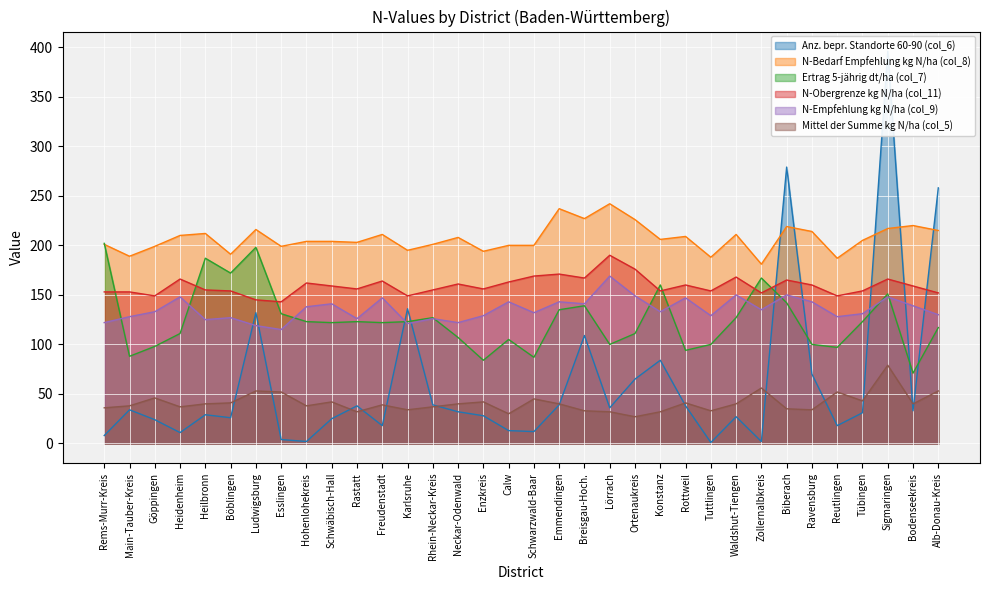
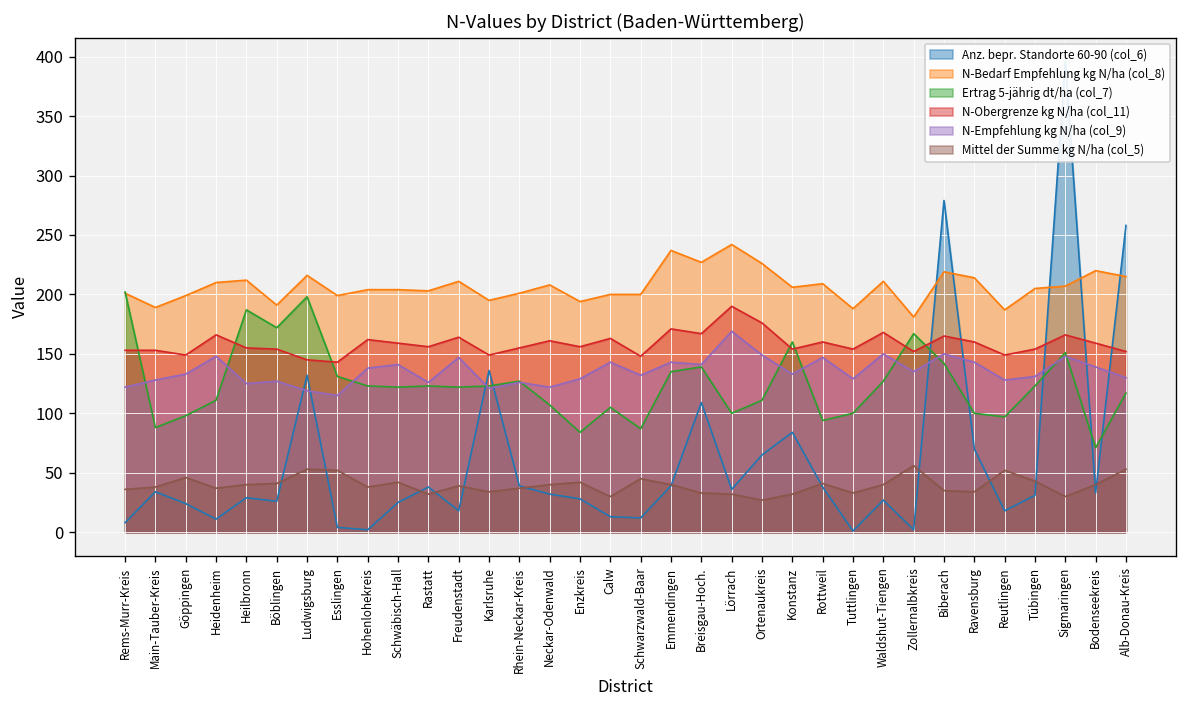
  {
    "Anz. bepr. Standorte 60-90 (col_6)": {
      "Rems-Murr-Kreis": 10,
      "Main-Tauber-Kreis": 30,
      "Göppingen": 20,
      "Heidenheim": 10,
      "Heilbronn": 30,
      "Böblingen": 30,
      "Ludwigsburg": 130,
      "Esslingen": 0,
      "Hohenlohekreis": 0,
      "Schwäbisch-Hall": 30,
      "Rastatt": 40,
      "Freudenstadt": 20,
      "Karlsruhe": 140,
      "Neckar-Odenwald": 30,
      "Enzkreis": 30,
      "Calw": 10,
      "Schwarzwald-Baar": 10,
      "Breisgau-Hoch.": 110,
      "Lörrach": 40,
      "Ortenaukreis": 70,
      "Konstanz": 80,
      "Rottweil": 40,
      "Tuttlingen": 0,
      "Waldshut-Tiengen": 30,
      "Zollernalbkreis": 0,
      "Biberach": 280,
      "Ravensburg": 70,
      "Reutlingen": 20,
      "Tübingen": 30,
      "Bodenseekreis": 30,
      "Alb-Donau-Kreis": 260
    },
    "N-Bedarf Empfehlung kg N/ha (col_8)": {
      "Main-Tauber-Kreis": 190,
      "Göppingen": 200,
      "Heidenheim": 210,
      "Heilbronn": 210,
      "Böblingen": 190,
      "Ludwigsburg": 220,
      "Esslingen": 200,
      "Hohenlohekreis": 200,
      "Schwäbisch-Hall": 200,
      "Rastatt": 200,
      "Freudenstadt": 210,
      "Karlsruhe": 200,
      "Rhein-Neckar-Kreis": 200,
      "Neckar-Odenwald": 210,
      "Enzkreis": 190,
      "Calw": 200,
      "Schwarzwald-Baar": 200,
      "Emmendingen": 240,
      "Breisgau-Hoch.": 230,
      "Lörrach": 240,
      "Ortenaukreis": 230,
      "Konstanz": 210,
      "Rottweil": 210,
      "Tuttlingen": 190,
      "Waldshut-Tiengen": 210,
      "Zollernalbkreis": 180,
      "Biberach": 220,
      "Ravensburg": 210,
      "Reutlingen": 190,
      "Tübingen": 210,
-     "Sigmaringen": 220,
+     "Sigmaringen": 210,
      "Bodenseekreis": 220,
      "Alb-Donau-Kreis": 220
    },
    "Ertrag 5-jährig dt/ha (col_7)": {
      "Main-Tauber-Kreis": 90,
      "Göppingen": 100,
      "Heidenheim": 110,
      "Heilbronn": 190,
      "Böblingen": 170,
      "Ludwigsburg": 200,
      "Esslingen": 130,
      "Hohenlohekreis": 120,
      "Schwäbisch-Hall": 120,
      "Rastatt": 120,
      "Freudenstadt": 120,
      "Neckar-Odenwald": 110,
      "Enzkreis": 80,
      "Calw": 110,
      "Schwarzwald-Baar": 90,
      "Emmendingen": 140,
      "Lörrach": 100,
      "Ortenaukreis": 110,
      "Konstanz": 160,
      "Rottweil": 90,
      "Tuttlingen": 100,
      "Waldshut-Tiengen": 130,
      "Zollernalbkreis": 170,
      "Biberach": 140,
      "Ravensburg": 100,
      "Reutlingen": 100,
      "Tübingen": 120,
      "Sigmaringen": 150,
      "Bodenseekreis": 70,
      "Alb-Donau-Kreis": 120
    },
    "N-Obergrenze kg N/ha (col_11)": {
      "Rems-Murr-Kreis": 150,
      "Main-Tauber-Kreis": 150,
      "Göppingen": 150,
      "Heidenheim": 170,
      "Heilbronn": 160,
      "Böblingen": 150,
      "Ludwigsburg": 150,
      "Esslingen": 140,
      "Hohenlohekreis": 160,
      "Schwäbisch-Hall": 160,
      "Rastatt": 160,
      "Freudenstadt": 160,
      "Karlsruhe": 150,
      "Rhein-Neckar-Kreis": 160,
      "Neckar-Odenwald": 160,
      "Enzkreis": 160,
      "Calw": 160,
-     "Schwarzwald-Baar": 170,
+     "Schwarzwald-Baar": 150,
      "Emmendingen": 170,
      "Breisgau-Hoch.": 170,
      "Lörrach": 190,
      "Ortenaukreis": 180,
      "Konstanz": 150,
      "Rottweil": 160,
      "Tuttlingen": 150,
      "Waldshut-Tiengen": 170,
      "Zollernalbkreis": 150,
      "Biberach": 170,
      "Ravensburg": 160,
      "Reutlingen": 150,
      "Tübingen": 150,
      "Sigmaringen": 170,
      "Bodenseekreis": 160,
      "Alb-Donau-Kreis": 150
    },
    "N-Empfehlung kg N/ha (col_9)": {
      "Rems-Murr-Kreis": 120,
      "Main-Tauber-Kreis": 130,
      "Göppingen": 130,
      "Heidenheim": 150,
      "Heilbronn": 130,
      "Böblingen": 130,
      "Ludwigsburg": 120,
      "Esslingen": 120,
      "Hohenlohekreis": 140,
      "Schwäbisch-Hall": 140,
      "Rastatt": 130,
      "Freudenstadt": 150,
      "Neckar-Odenwald": 120,
      "Enzkreis": 130,
      "Calw": 140,
      "Schwarzwald-Baar": 130,
      "Emmendingen": 140,
      "Lörrach": 170,
      "Ortenaukreis": 150,
      "Konstanz": 130,
      "Rottweil": 150,
      "Tuttlingen": 130,
      "Waldshut-Tiengen": 150,
      "Zollernalbkreis": 140,
      "Biberach": 150,
      "Ravensburg": 140,
      "Reutlingen": 130,
      "Tübingen": 130,
      "Sigmaringen": 150,
      "Bodenseekreis": 140,
      "Alb-Donau-Kreis": 130
    },
    "Mittel der Summe kg N/ha (col_5)": {
      "Rems-Murr-Kreis": 40,
      "Main-Tauber-Kreis": 40,
      "Göppingen": 50,
      "Heidenheim": 40,
      "Heilbronn": 40,
      "Böblingen": 40,
      "Ludwigsburg": 50,
      "Esslingen": 50,
      "Hohenlohekreis": 40,
      "Schwäbisch-Hall": 40,
      "Rastatt": 30,
      "Freudenstadt": 40,
      "Karlsruhe": 30,
      "Neckar-Odenwald": 40,
      "Enzkreis": 40,
      "Calw": 30,
      "Schwarzwald-Baar": 50,
      "Breisgau-Hoch.": 30,
      "Lörrach": 30,
      "Ortenaukreis": 30,
      "Konstanz": 30,
      "Rottweil": 40,
      "Tuttlingen": 30,
      "Waldshut-Tiengen": 40,
      "Zollernalbkreis": 60,
      "Biberach": 40,
      "Ravensburg": 30,
      "Reutlingen": 50,
      "Tübingen": 40,
-     "Sigmaringen": 80,
+     "Sigmaringen": 30,
      "Bodenseekreis": 40,
      "Alb-Donau-Kreis": 50
    }
  }
